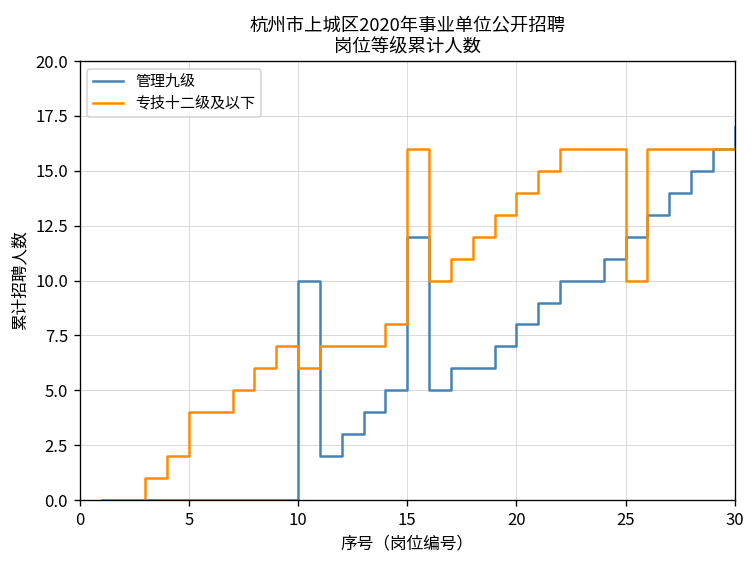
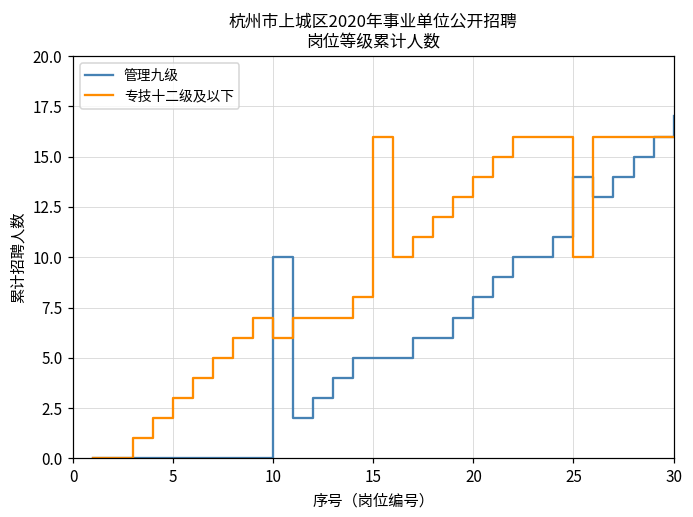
  {
    "管理九级": {
      "5": 0,
      "10": 10,
-     "15": 12,
+     "15": 5,
      "20": 8,
-     "25": 12,
+     "25": 14,
      "30": 17
    },
    "专技十二级及以下": {
-     "5": 4,
+     "5": 3,
      "10": 6,
      "15": 16,
      "20": 14,
      "25": 10,
      "30": 16
    }
  }
